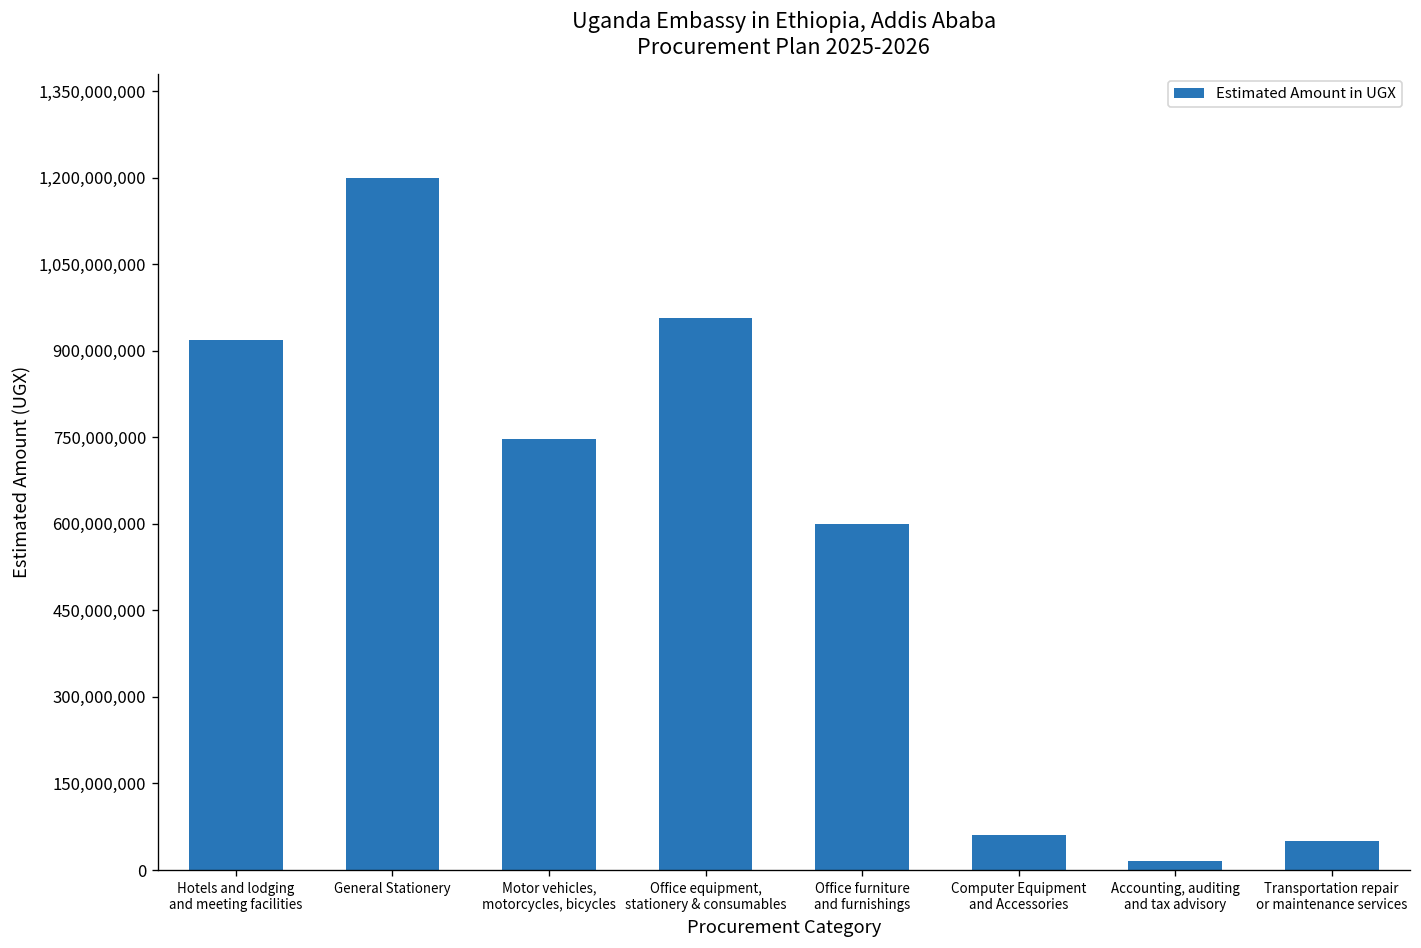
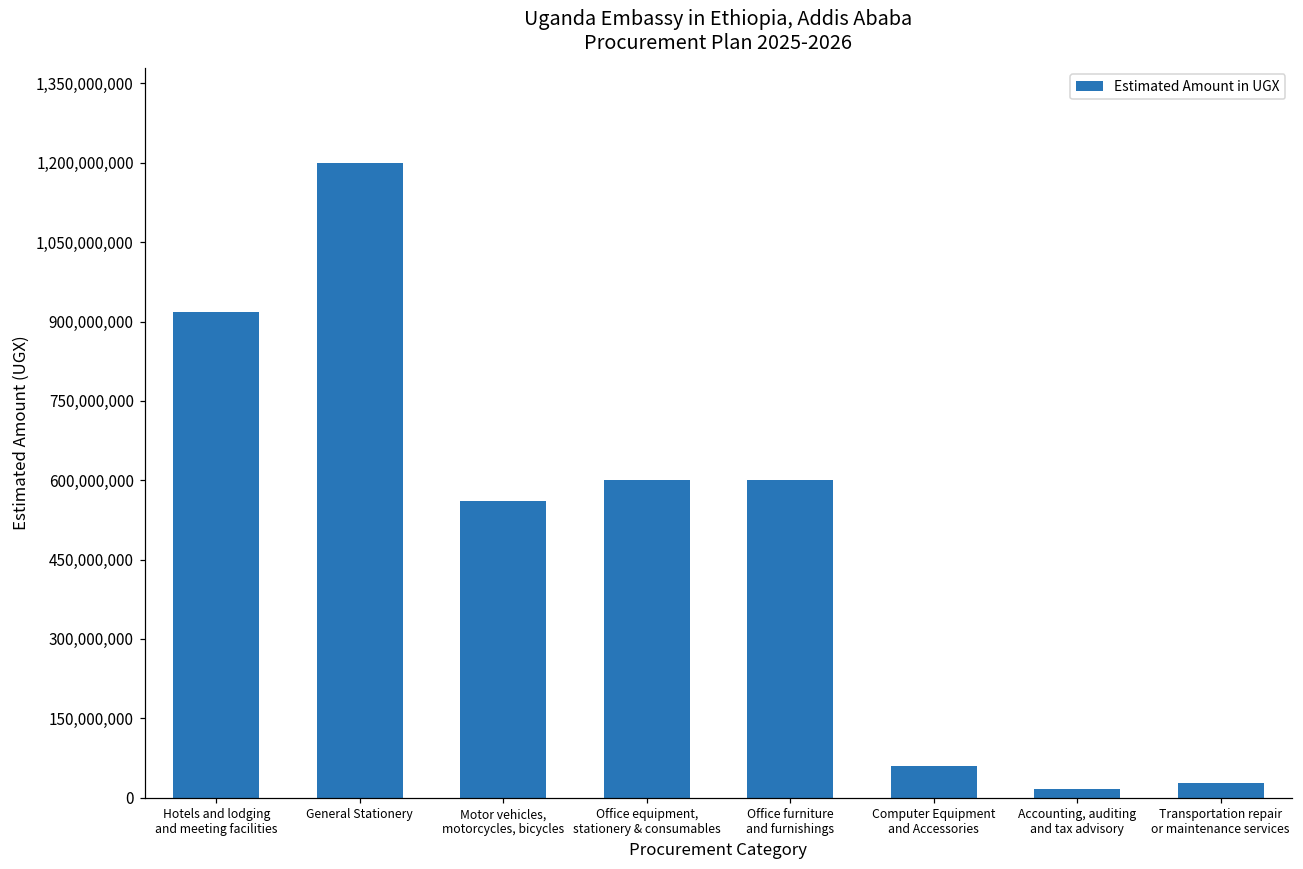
  {
    "Hotels and lodging and meeting facilities": "920,000,000",
    "General Stationery": "1,200,000,000",
-   "Motor vehicles, motorcycles, bicycles": "750,000,000",
-   "Office equipment, stationery & consumables": "960,000,000",
+   "Motor vehicles, motorcycles, bicycles": "560,000,000",
+   "Office equipment, stationery & consumables": "600,000,000",
    "Office furniture and furnishings": "600,000,000",
    "Computer Equipment and Accessories": "60,000,000",
    "Accounting, auditing and tax advisory": "20,000,000",
-   "Transportation repair or maintenance services": "50,000,000"
+   "Transportation repair or maintenance services": "30,000,000"
  }
